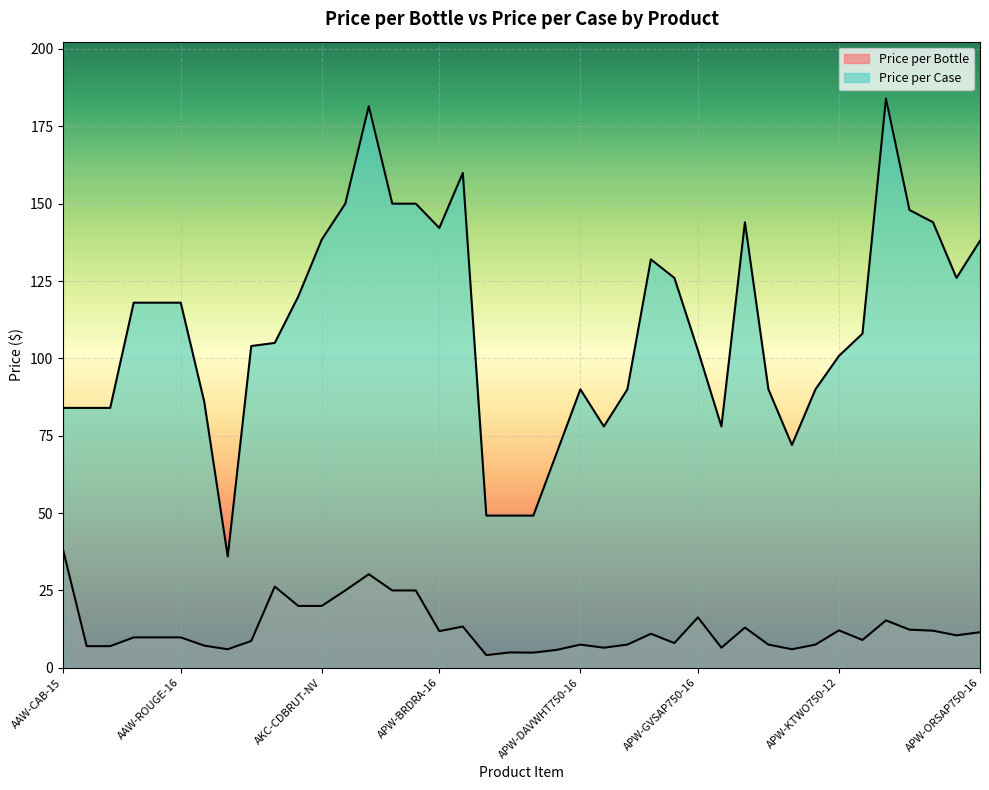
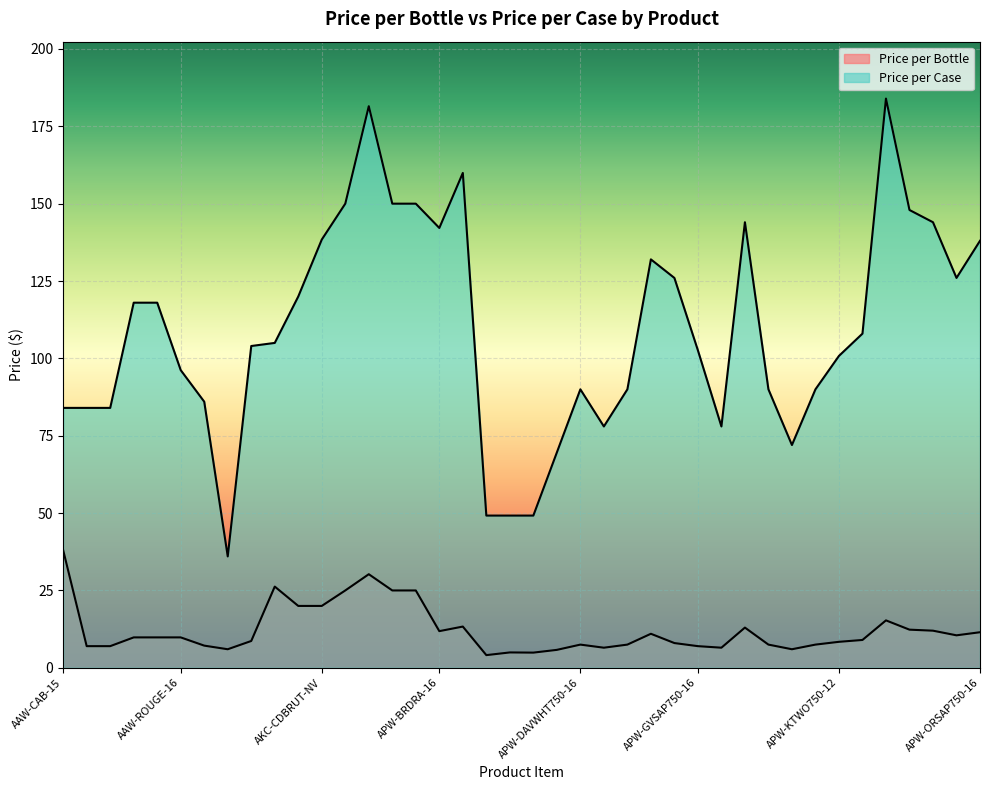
  {
    "Price per Bottle": {
      "AAW-CAB-15": 38,
      "AAW-ROUGE-16": 10,
      "AKC-CDBRUT-NV": 20,
      "APW-BRDRA-16": 12,
      "APW-DAVWHT750-16": 8,
-     "APW-GVSAP750-16": 16,
-     "APW-KTWO750-12": 12,
+     "APW-GVSAP750-16": 7,
+     "APW-KTWO750-12": 8,
      "APW-ORSAP750-16": 12
    },
    "Price per Case": {
      "AAW-CAB-15": 84,
-     "AAW-ROUGE-16": 118,
+     "AAW-ROUGE-16": 96,
      "AKC-CDBRUT-NV": 138,
      "APW-BRDRA-16": 142,
      "APW-DAVWHT750-16": 90,
      "APW-GVSAP750-16": 103,
      "APW-KTWO750-12": 101,
      "APW-ORSAP750-16": 138
    }
  }
